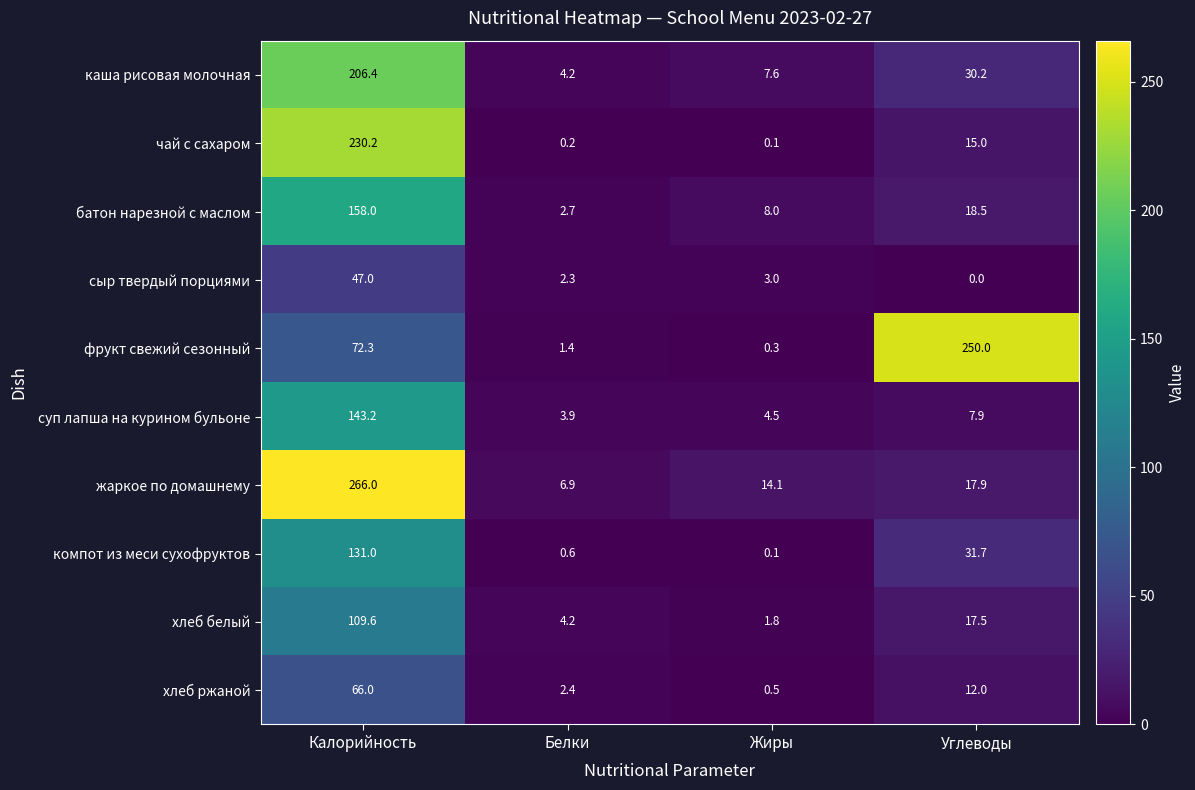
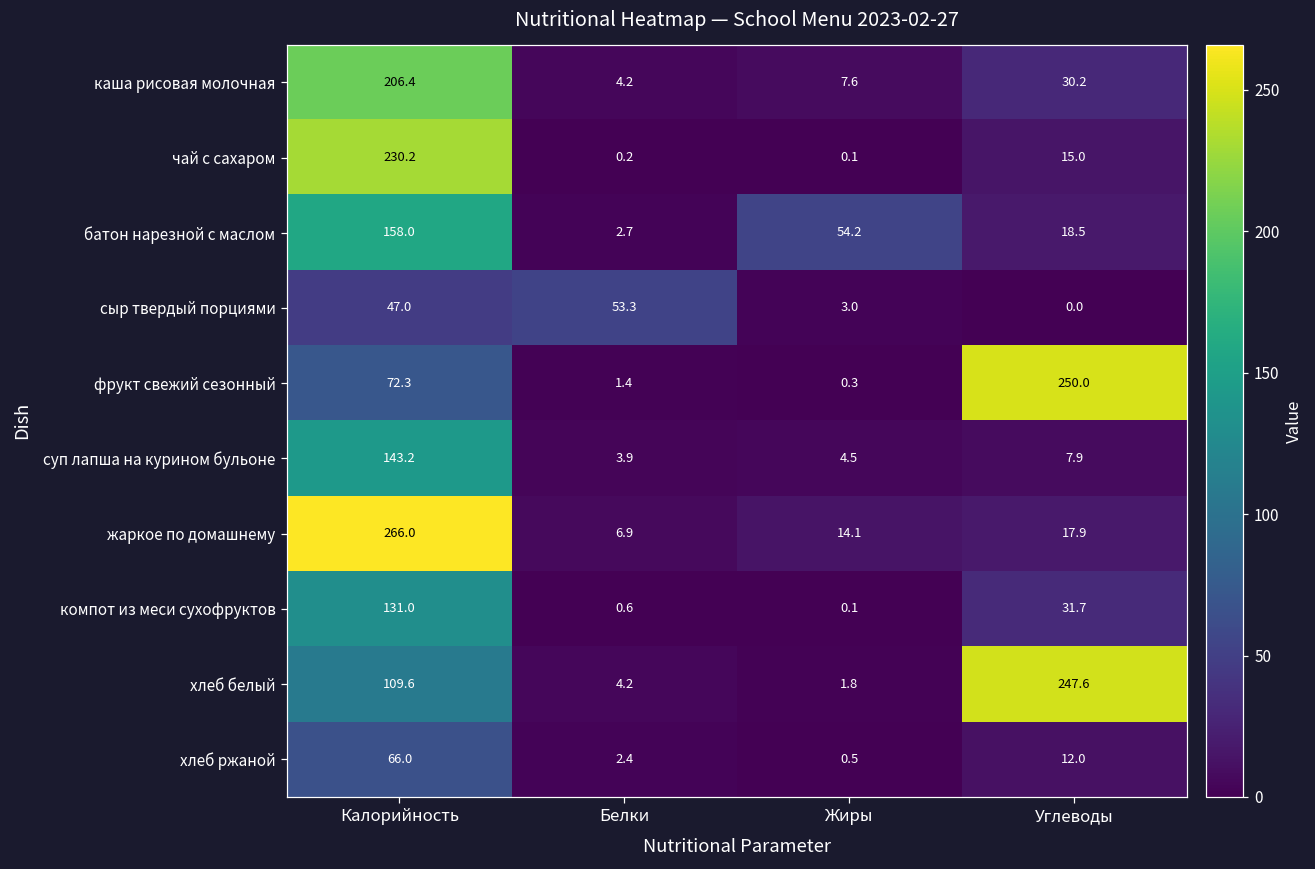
  {
    "каша рисовая молочная": {
      "Калорийность": 206.4,
      "Белки": 4.2,
      "Жиры": 7.6,
      "Углеводы": 30.2
    },
    "чай с сахаром": {
      "Калорийность": 230.2,
      "Белки": 0.2,
      "Жиры": 0.1,
      "Углеводы": 15.0
    },
    "батон нарезной с маслом": {
      "Калорийность": 158.0,
      "Белки": 2.7,
-     "Жиры": 8.0,
+     "Жиры": 54.2,
      "Углеводы": 18.5
    },
    "сыр твердый порциями": {
      "Калорийность": 47.0,
-     "Белки": 2.3,
+     "Белки": 53.3,
      "Жиры": 3.0,
      "Углеводы": 0.0
    },
    "фрукт свежий сезонный": {
      "Калорийность": 72.3,
      "Белки": 1.4,
      "Жиры": 0.3,
      "Углеводы": 250.0
    },
    "суп лапша на курином бульоне": {
      "Калорийность": 143.2,
      "Белки": 3.9,
      "Жиры": 4.5,
      "Углеводы": 7.9
    },
    "жаркое по домашнему": {
      "Калорийность": 266.0,
      "Белки": 6.9,
      "Жиры": 14.1,
      "Углеводы": 17.9
    },
    "компот из меси сухофруктов": {
      "Калорийность": 131.0,
      "Белки": 0.6,
      "Жиры": 0.1,
      "Углеводы": 31.7
    },
    "хлеб белый": {
      "Калорийность": 109.6,
      "Белки": 4.2,
      "Жиры": 1.8,
-     "Углеводы": 17.5
+     "Углеводы": 247.6
    },
    "хлеб ржаной": {
      "Калорийность": 66.0,
      "Белки": 2.4,
      "Жиры": 0.5,
      "Углеводы": 12.0
    }
  }
